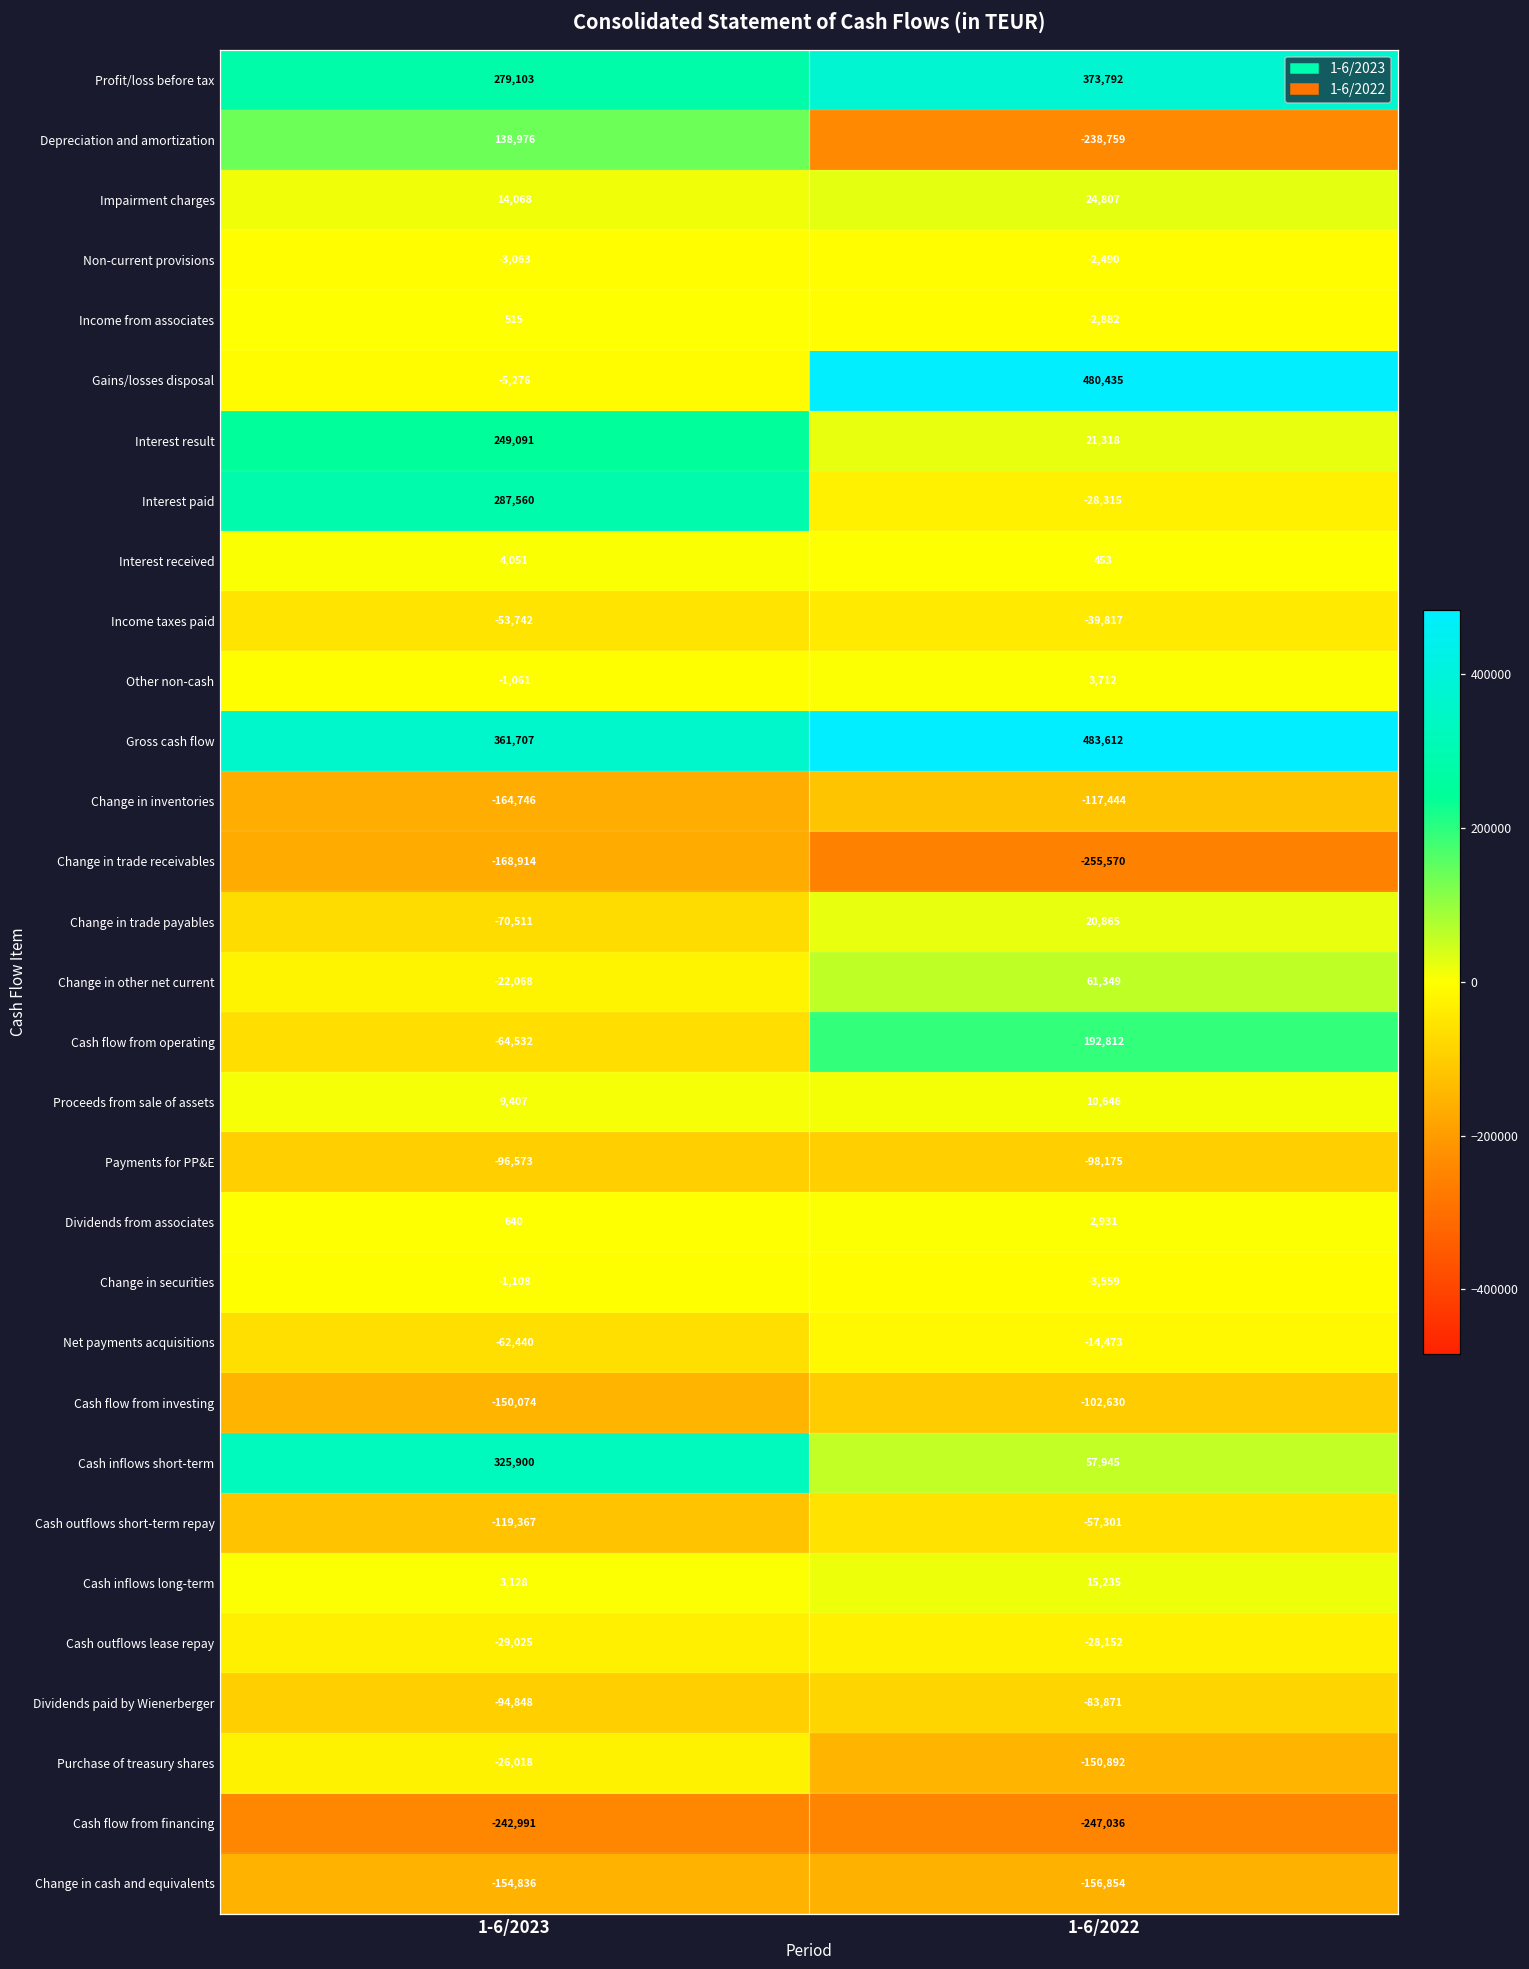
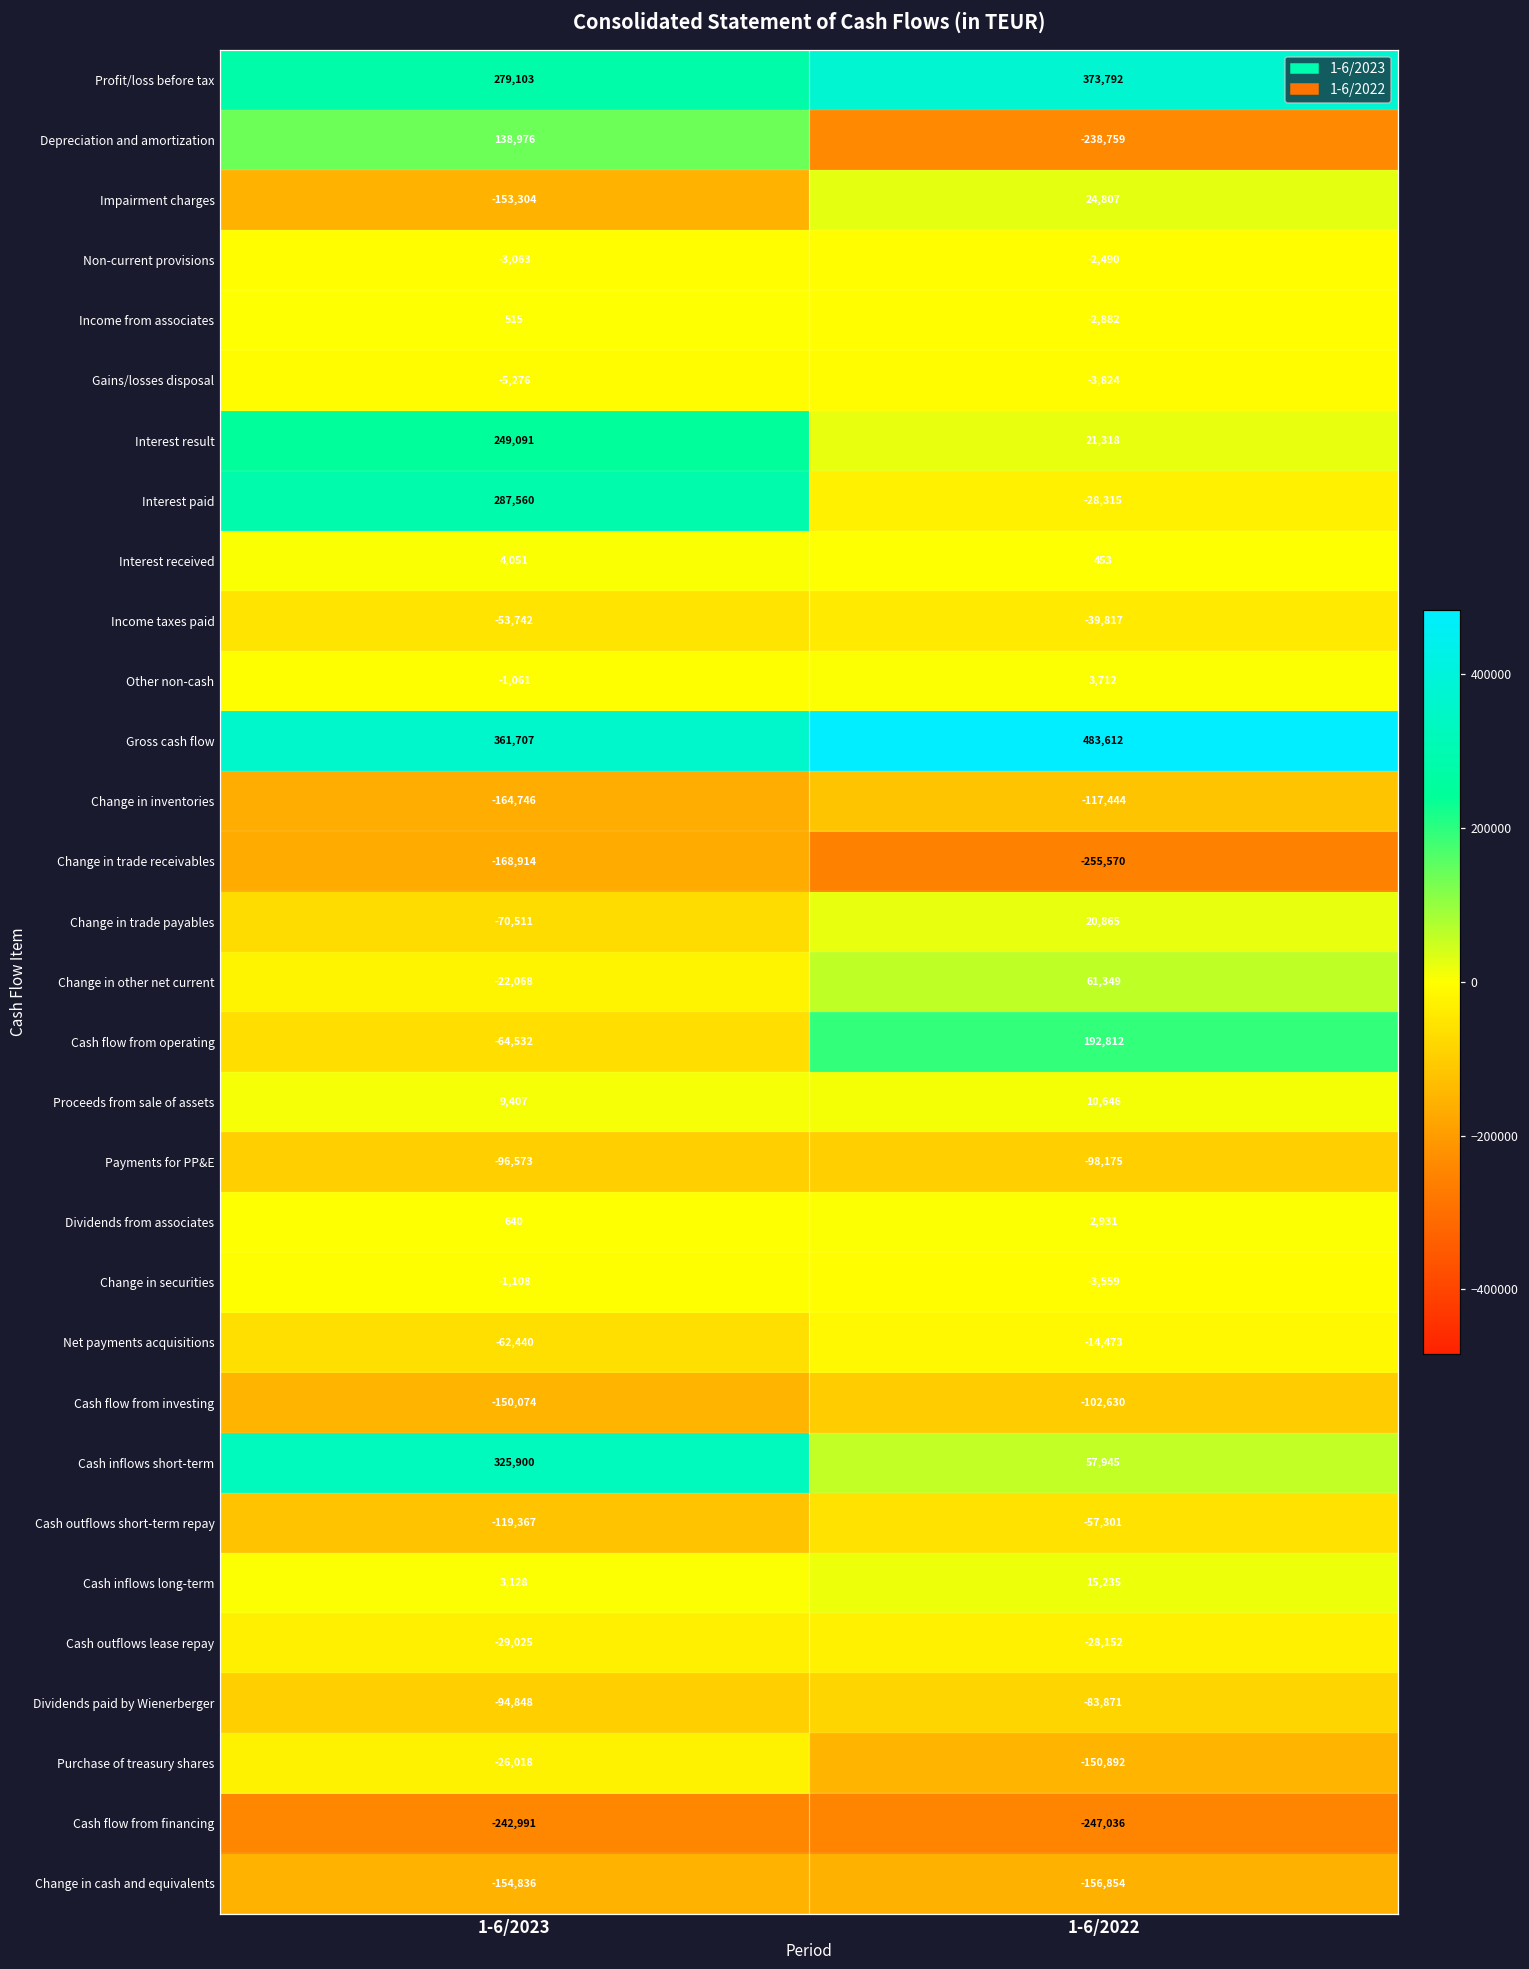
  {
    "Profit/loss before tax": {
      "1-6/2023": "279,103",
      "1-6/2022": "373,792"
    },
    "Depreciation and amortization": {
      "1-6/2023": "138,976",
      "1-6/2022": "-238,759"
    },
    "Impairment charges": {
-     "1-6/2023": "14,068",
+     "1-6/2023": "-153,304",
      "1-6/2022": "24,807"
    },
    "Non-current provisions": {
      "1-6/2023": "-3,063",
      "1-6/2022": "-2,490"
    },
    "Income from associates": {
      "1-6/2023": "515",
      "1-6/2022": "-2,882"
    },
    "Gains/losses disposal": {
      "1-6/2023": "-5,276",
-     "1-6/2022": "480,435"
+     "1-6/2022": "-3,824"
    },
    "Interest result": {
      "1-6/2023": "249,091",
      "1-6/2022": "21,318"
    },
    "Interest paid": {
      "1-6/2023": "287,560",
      "1-6/2022": "-28,315"
    },
    "Interest received": {
      "1-6/2023": "4,051",
      "1-6/2022": "453"
    },
    "Income taxes paid": {
      "1-6/2023": "-53,742",
      "1-6/2022": "-39,817"
    },
    "Other non-cash": {
      "1-6/2023": "-1,061",
      "1-6/2022": "3,712"
    },
    "Gross cash flow": {
      "1-6/2023": "361,707",
      "1-6/2022": "483,612"
    },
    "Change in inventories": {
      "1-6/2023": "-164,746",
      "1-6/2022": "-117,444"
    },
    "Change in trade receivables": {
      "1-6/2023": "-168,914",
      "1-6/2022": "-255,570"
    },
    "Change in trade payables": {
      "1-6/2023": "-70,511",
      "1-6/2022": "20,865"
    },
    "Change in other net current": {
      "1-6/2023": "-22,068",
      "1-6/2022": "61,349"
    },
    "Cash flow from operating": {
      "1-6/2023": "-64,532",
      "1-6/2022": "192,812"
    },
    "Proceeds from sale of assets": {
      "1-6/2023": "9,407",
      "1-6/2022": "10,646"
    },
    "Payments for PP&E": {
      "1-6/2023": "-96,573",
      "1-6/2022": "-98,175"
    },
    "Dividends from associates": {
      "1-6/2023": "640",
      "1-6/2022": "2,931"
    },
    "Change in securities": {
      "1-6/2023": "-1,108",
      "1-6/2022": "-3,559"
    },
    "Net payments acquisitions": {
      "1-6/2023": "-62,440",
      "1-6/2022": "-14,473"
    },
    "Cash flow from investing": {
      "1-6/2023": "-150,074",
      "1-6/2022": "-102,630"
    },
    "Cash inflows short-term": {
      "1-6/2023": "325,900",
      "1-6/2022": "57,945"
    },
    "Cash outflows short-term repay": {
      "1-6/2023": "-119,367",
      "1-6/2022": "-57,301"
    },
    "Cash inflows long-term": {
      "1-6/2023": "3,128",
      "1-6/2022": "15,235"
    },
    "Cash outflows lease repay": {
      "1-6/2023": "-29,025",
      "1-6/2022": "-28,152"
    },
    "Dividends paid by Wienerberger": {
      "1-6/2023": "-94,848",
      "1-6/2022": "-83,871"
    },
    "Purchase of treasury shares": {
      "1-6/2023": "-26,018",
      "1-6/2022": "-150,892"
    },
    "Cash flow from financing": {
      "1-6/2023": "-242,991",
      "1-6/2022": "-247,036"
    },
    "Change in cash and equivalents": {
      "1-6/2023": "-154,836",
      "1-6/2022": "-156,854"
    }
  }
